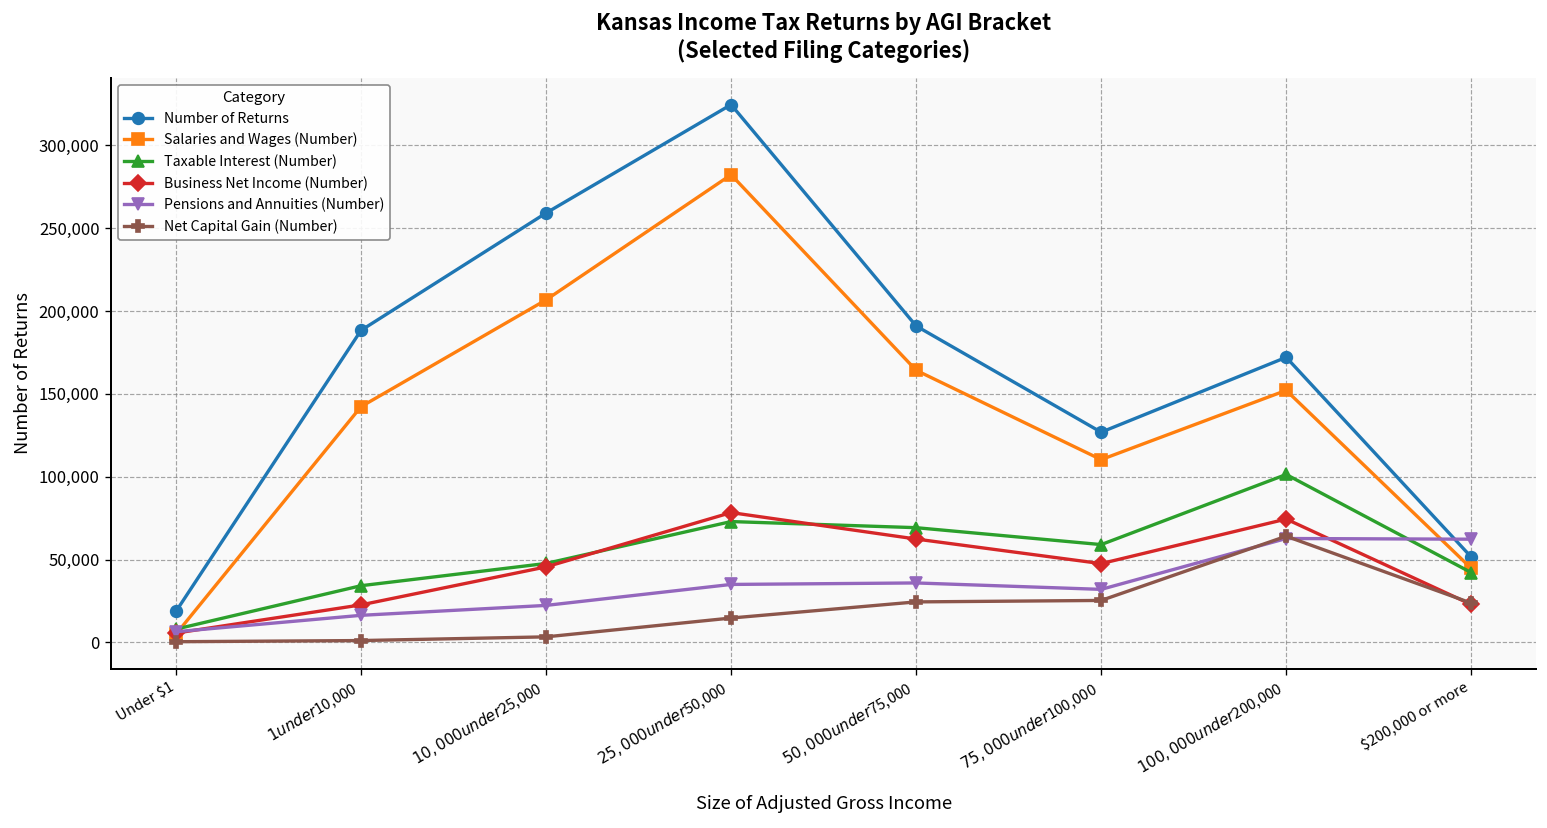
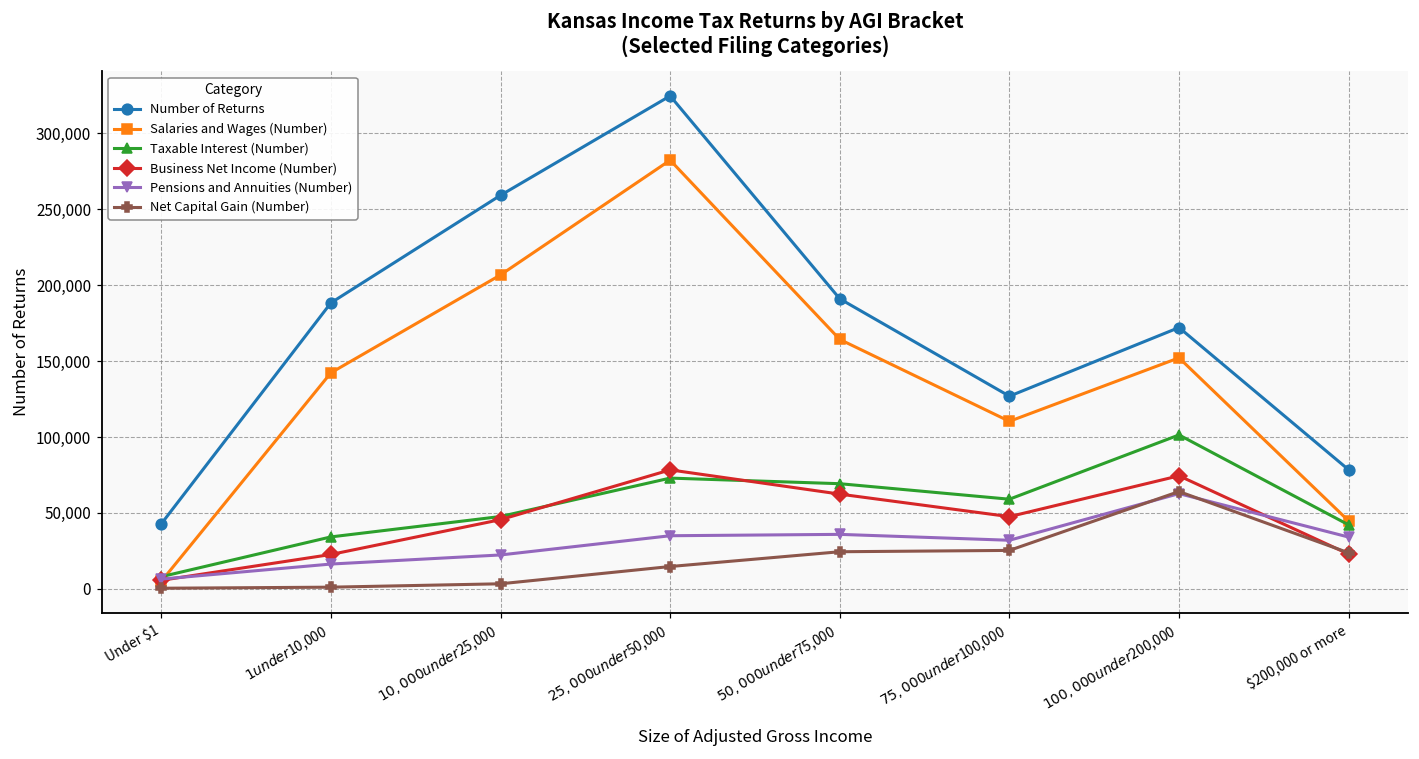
  {
    "Number of Returns": {
-     "Under $1": "19,000",
-     "$200,000 or more": "52,000"
+     "Under $1": "43,000",
+     "$200,000 or more": "78,000"
    },
    "Salaries and Wages (Number)": {
      "$200,000 or more": "45,000"
    },
    "Taxable Interest (Number)": {
      "$200,000 or more": "42,000"
    },
    "Pensions and Annuities (Number)": {
-     "$200,000 or more": "62,000"
+     "$200,000 or more": "34,000"
    },
    "Net Capital Gain (Number)": {
      "Under $1": "0"
    }
  }
